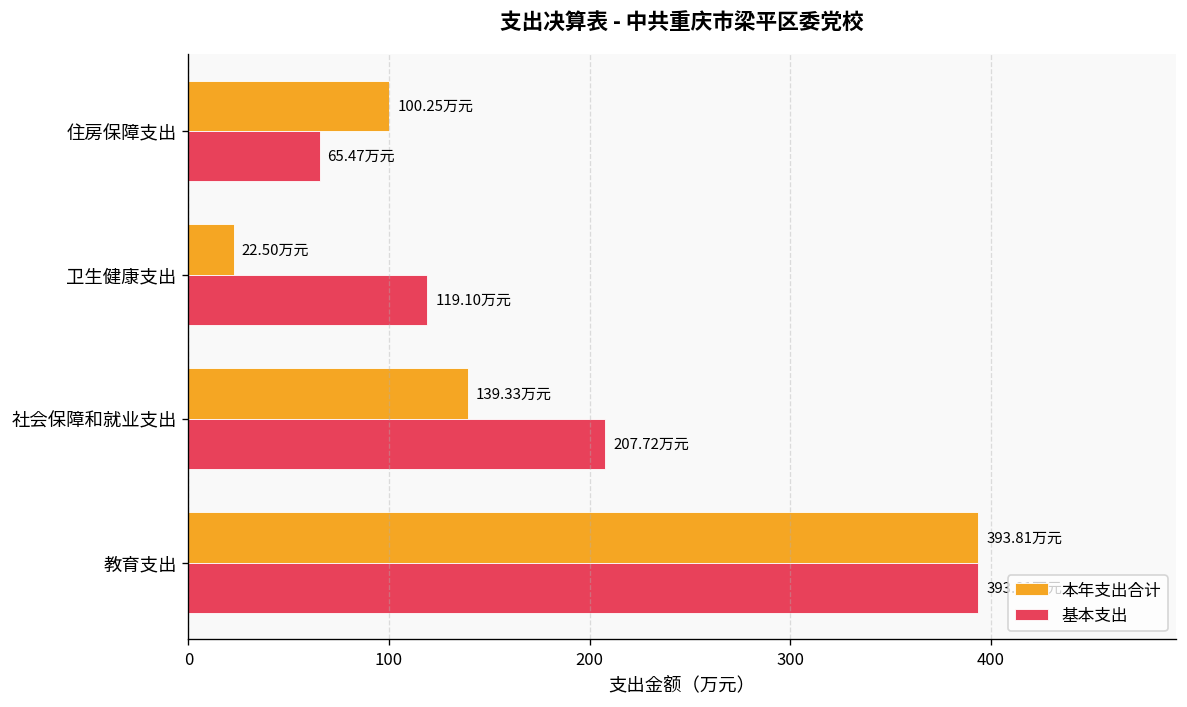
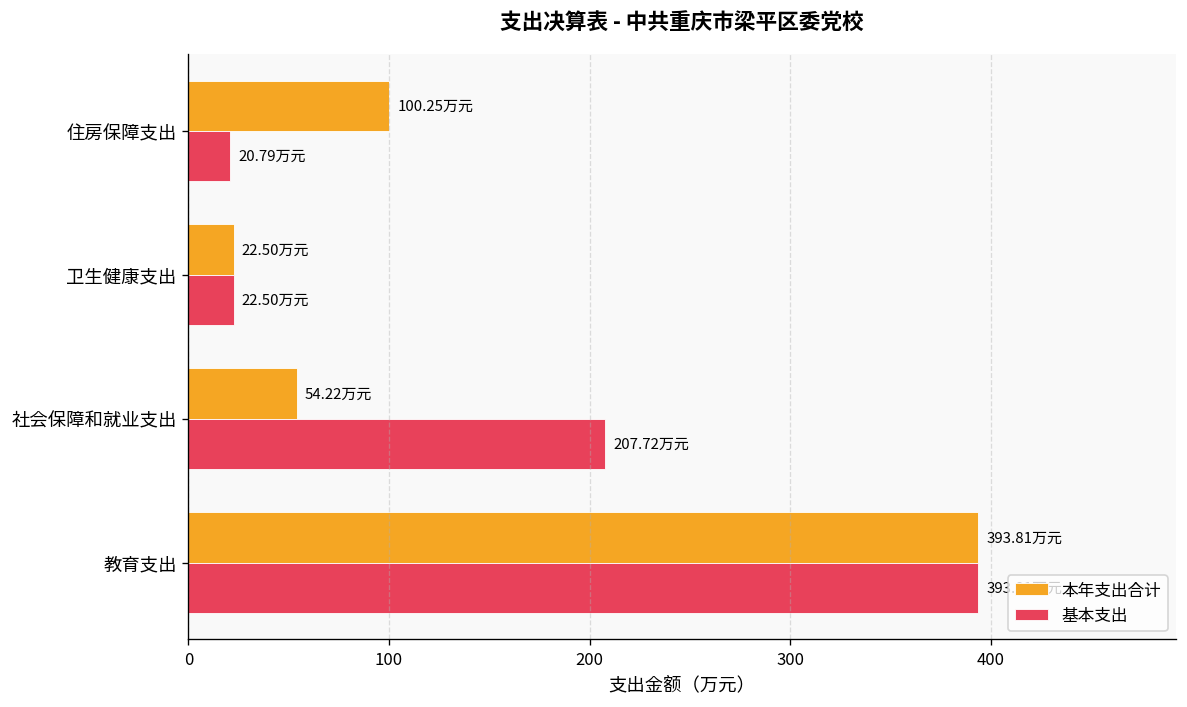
  {
    "本年支出合计": {
      "住房保障支出": 100.25,
      "卫生健康支出": 22.50,
-     "社会保障和就业支出": 139.33,
+     "社会保障和就业支出": 54.22,
      "教育支出": 393.81
    },
    "基本支出": {
-     "住房保障支出": 65.47,
-     "卫生健康支出": 119.10,
+     "住房保障支出": 20.79,
+     "卫生健康支出": 22.50,
      "社会保障和就业支出": 207.72
    }
  }
